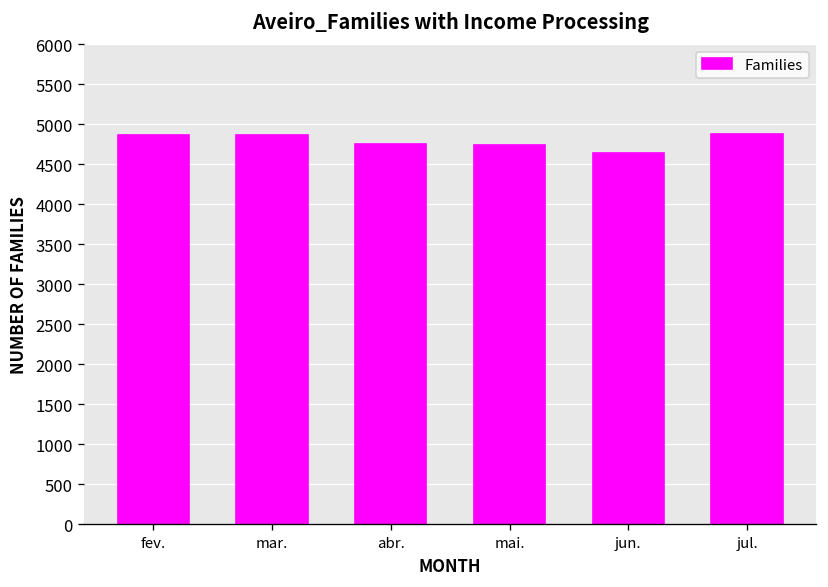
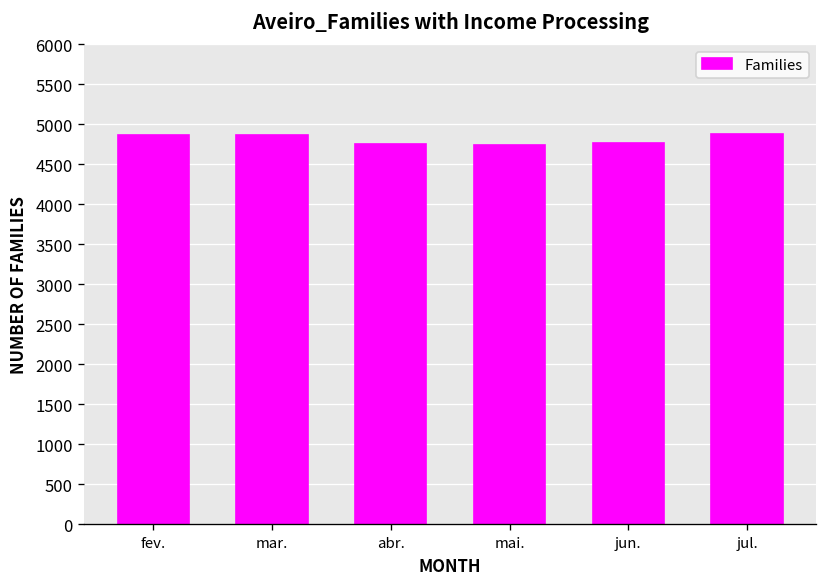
  {
    "fev.": 4900,
    "mar.": 4900,
    "abr.": 4800,
    "mai.": 4700,
-   "jun.": 4600,
+   "jun.": 4800,
    "jul.": 4900
  }
